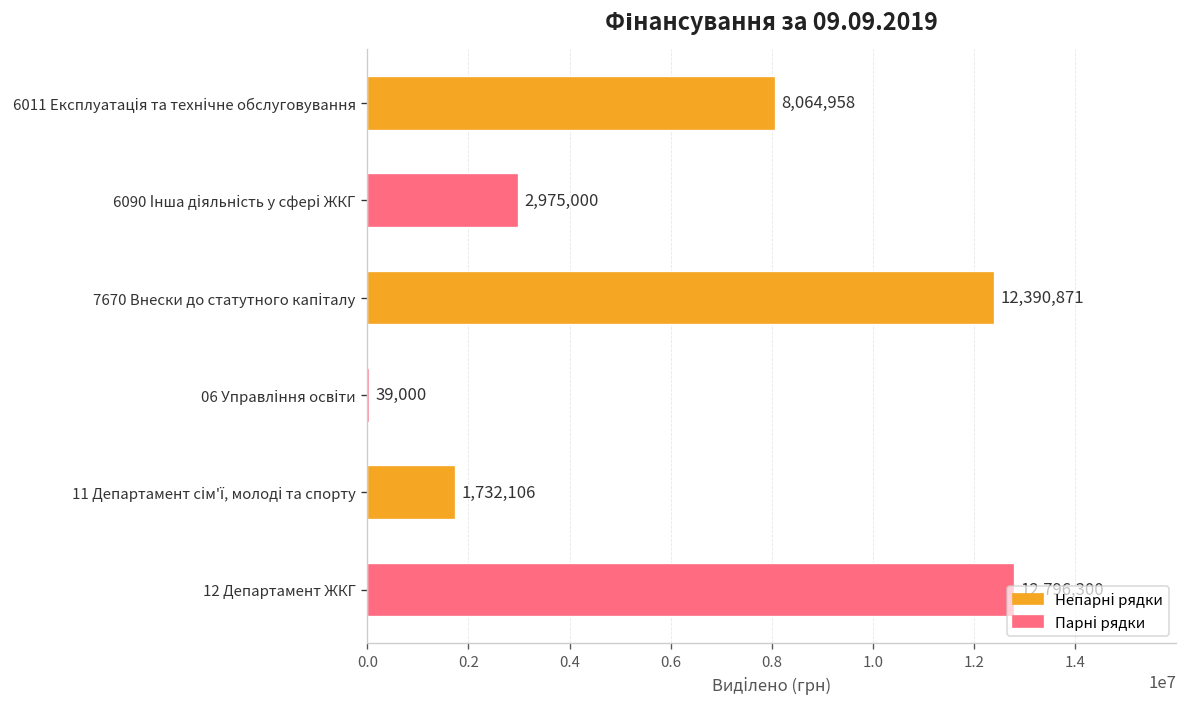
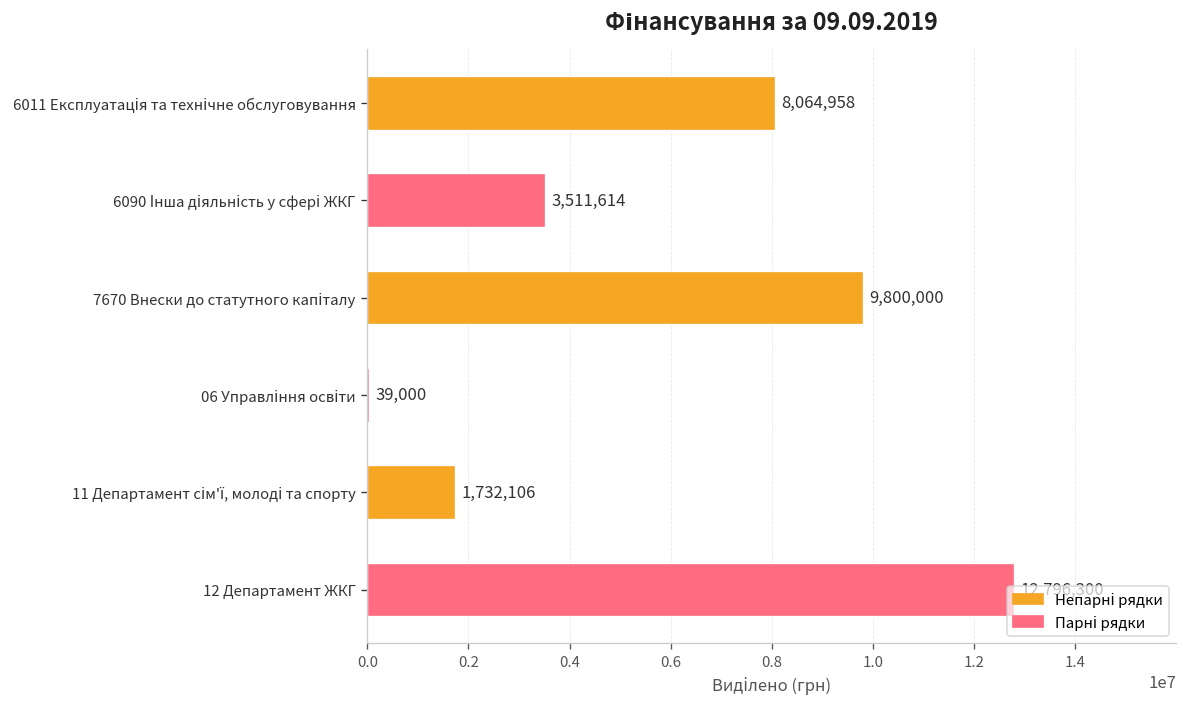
  {
    "6011 Експлуатація та технічне обслуговування": "8,064,958",
-   "6090 Інша діяльність у сфері ЖКГ": "2,975,000",
-   "7670 Внески до статутного капіталу": "12,390,871",
+   "6090 Інша діяльність у сфері ЖКГ": "3,511,614",
+   "7670 Внески до статутного капіталу": "9,800,000",
    "06 Управління освіти": "39,000",
    "11 Департамент сім'ї, молоді та спорту": "1,732,106"
  }
